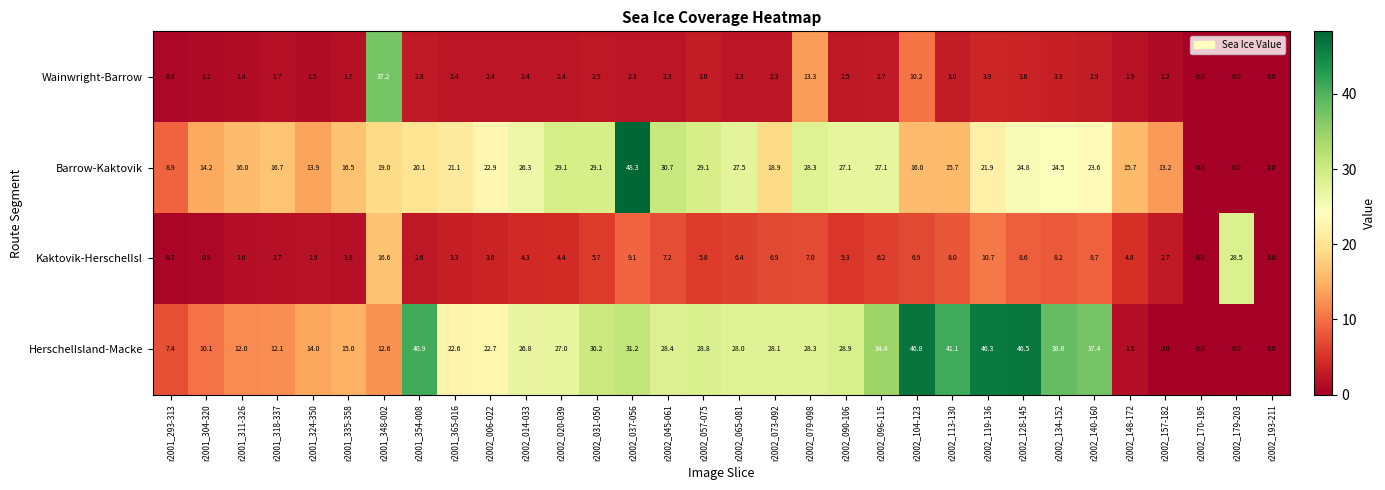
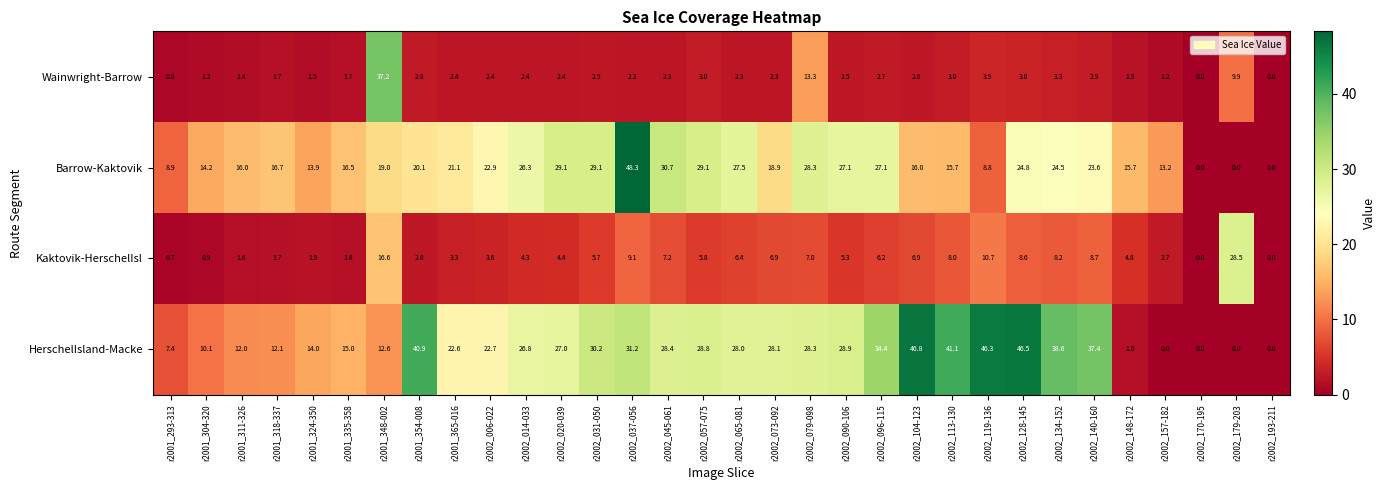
  {
    "Wainwright-Barrow": {
      "r2001_293-313": 0.8,
      "r2001_304-320": 1.2,
      "r2001_311-326": 1.4,
      "r2001_318-337": 1.7,
      "r2001_324-350": 1.5,
      "r2001_335-358": 1.7,
      "r2001_348-002": 37.2,
      "r2001_354-008": 2.8,
      "r2001_365-016": 2.4,
      "r2002_006-022": 2.4,
      "r2002_014-033": 2.4,
      "r2002_020-039": 2.4,
      "r2002_031-050": 2.5,
      "r2002_037-056": 2.3,
      "r2002_045-061": 2.3,
      "r2002_057-075": 3.0,
      "r2002_065-081": 2.3,
      "r2002_073-092": 2.3,
      "r2002_079-098": 13.3,
      "r2002_090-106": 2.5,
      "r2002_096-115": 2.7,
-     "r2002_104-123": 10.2,
+     "r2002_104-123": 2.6,
      "r2002_113-130": 3.0,
      "r2002_119-136": 3.9,
      "r2002_128-145": 3.6,
      "r2002_134-152": 3.3,
      "r2002_140-160": 2.9,
      "r2002_148-172": 1.9,
      "r2002_157-182": 1.2,
      "r2002_170-195": 0.0,
-     "r2002_179-203": 0.0,
+     "r2002_179-203": 9.9,
      "r2002_193-211": 0.0
    },
    "Barrow-Kaktovik": {
      "r2001_293-313": 8.9,
      "r2001_304-320": 14.2,
      "r2001_311-326": 16.0,
      "r2001_318-337": 16.7,
      "r2001_324-350": 13.9,
      "r2001_335-358": 16.5,
      "r2001_348-002": 19.0,
      "r2001_354-008": 20.1,
      "r2001_365-016": 21.1,
      "r2002_006-022": 22.9,
      "r2002_014-033": 26.3,
      "r2002_020-039": 29.1,
      "r2002_031-050": 29.1,
      "r2002_037-056": 48.3,
      "r2002_045-061": 30.7,
      "r2002_057-075": 29.1,
      "r2002_065-081": 27.5,
      "r2002_073-092": 18.9,
      "r2002_079-098": 28.3,
      "r2002_090-106": 27.1,
      "r2002_096-115": 27.1,
      "r2002_104-123": 16.0,
      "r2002_113-130": 15.7,
-     "r2002_119-136": 21.9,
+     "r2002_119-136": 8.8,
      "r2002_128-145": 24.8,
      "r2002_134-152": 24.5,
      "r2002_140-160": 23.6,
      "r2002_148-172": 15.7,
      "r2002_157-182": 13.2,
      "r2002_170-195": 0.0,
      "r2002_179-203": 0.0,
      "r2002_193-211": 0.0
    },
    "Kaktovik-HerschelIsl": {
      "r2001_293-313": 0.7,
      "r2001_304-320": 0.9,
      "r2001_311-326": 1.6,
      "r2001_318-337": 1.7,
      "r2001_324-350": 1.9,
      "r2001_335-358": 1.8,
      "r2001_348-002": 16.6,
      "r2001_354-008": 2.6,
      "r2001_365-016": 3.3,
      "r2002_006-022": 3.6,
      "r2002_014-033": 4.3,
      "r2002_020-039": 4.4,
      "r2002_031-050": 5.7,
      "r2002_037-056": 9.1,
      "r2002_045-061": 7.2,
      "r2002_057-075": 5.8,
      "r2002_065-081": 6.4,
      "r2002_073-092": 6.9,
      "r2002_079-098": 7.0,
      "r2002_090-106": 5.3,
      "r2002_096-115": 6.2,
      "r2002_104-123": 6.9,
      "r2002_113-130": 8.0,
      "r2002_119-136": 10.7,
      "r2002_128-145": 8.6,
      "r2002_134-152": 8.2,
      "r2002_140-160": 8.7,
      "r2002_148-172": 4.8,
      "r2002_157-182": 2.7,
      "r2002_170-195": 0.0,
      "r2002_179-203": 28.5,
      "r2002_193-211": 0.0
    },
    "HerschelIsland-Macke": {
      "r2001_293-313": 7.4,
      "r2001_304-320": 10.1,
      "r2001_311-326": 12.0,
      "r2001_318-337": 12.1,
      "r2001_324-350": 14.0,
      "r2001_335-358": 15.0,
      "r2001_348-002": 12.6,
      "r2001_354-008": 40.9,
      "r2001_365-016": 22.6,
      "r2002_006-022": 22.7,
      "r2002_014-033": 26.8,
      "r2002_020-039": 27.0,
      "r2002_031-050": 30.2,
      "r2002_037-056": 31.2,
      "r2002_045-061": 28.4,
      "r2002_057-075": 28.8,
      "r2002_065-081": 28.0,
      "r2002_073-092": 28.1,
      "r2002_079-098": 28.3,
      "r2002_090-106": 28.9,
      "r2002_096-115": 34.4,
      "r2002_104-123": 46.8,
      "r2002_113-130": 41.1,
      "r2002_119-136": 46.3,
      "r2002_128-145": 46.5,
      "r2002_134-152": 38.6,
      "r2002_140-160": 37.4,
      "r2002_148-172": 1.6,
      "r2002_157-182": 0.0,
      "r2002_170-195": 0.0,
      "r2002_179-203": 0.0,
      "r2002_193-211": 0.0
    }
  }
